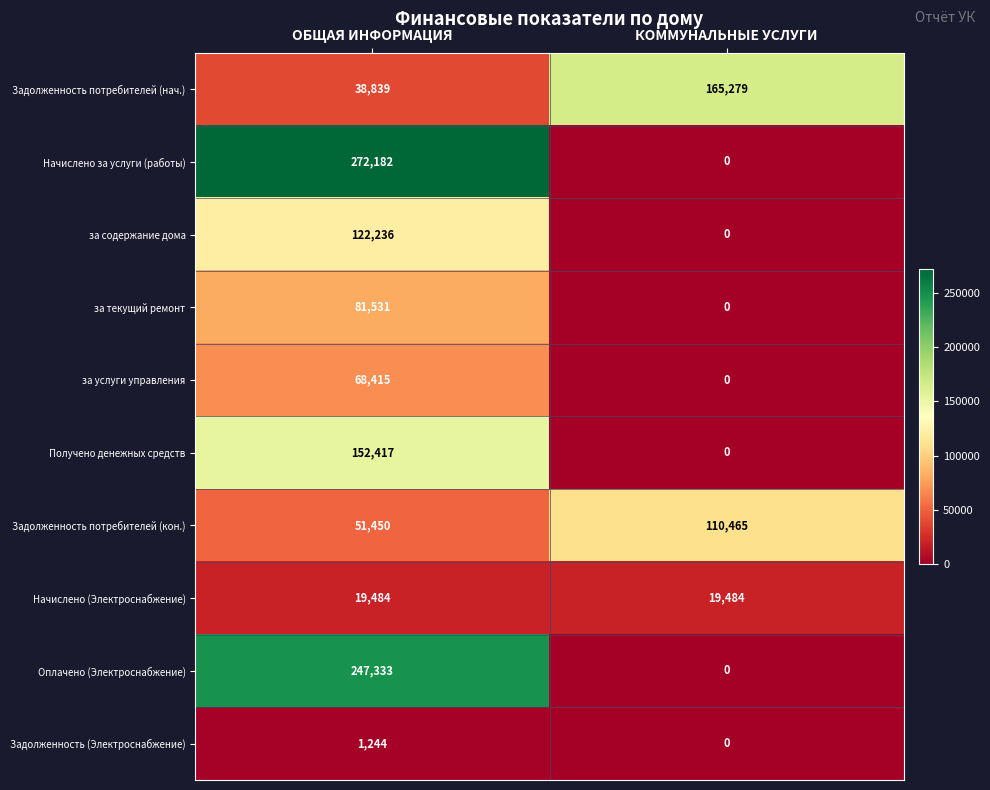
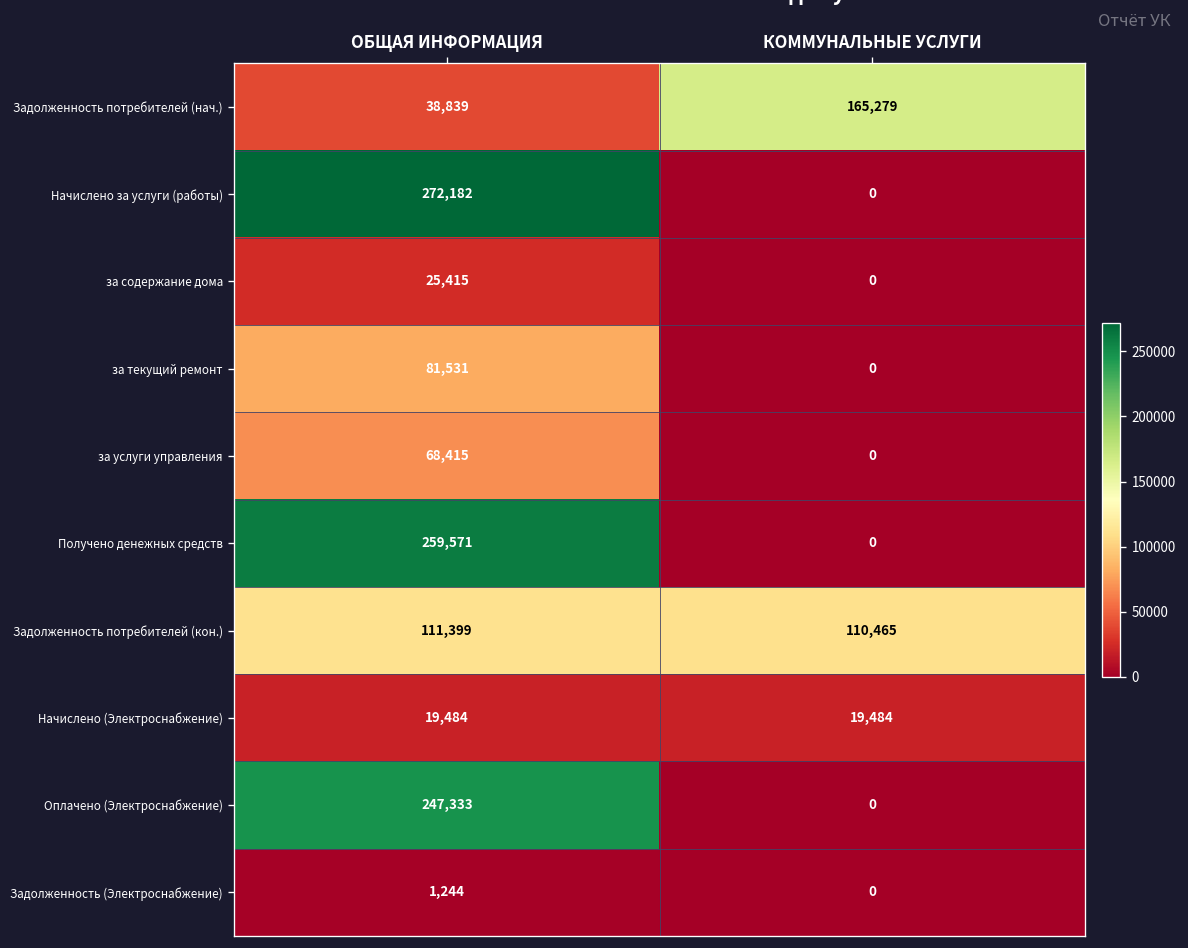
  {
    "Задолженность потребителей (нач.)": {
      "ОБЩАЯ ИНФОРМАЦИЯ": "38,839",
      "КОММУНАЛЬНЫЕ УСЛУГИ": "165,279"
    },
    "Начислено за услуги (работы)": {
      "ОБЩАЯ ИНФОРМАЦИЯ": "272,182",
      "КОММУНАЛЬНЫЕ УСЛУГИ": "0"
    },
    "за содержание дома": {
-     "ОБЩАЯ ИНФОРМАЦИЯ": "122,236",
+     "ОБЩАЯ ИНФОРМАЦИЯ": "25,415",
      "КОММУНАЛЬНЫЕ УСЛУГИ": "0"
    },
    "за текущий ремонт": {
      "ОБЩАЯ ИНФОРМАЦИЯ": "81,531",
      "КОММУНАЛЬНЫЕ УСЛУГИ": "0"
    },
    "за услуги управления": {
      "ОБЩАЯ ИНФОРМАЦИЯ": "68,415",
      "КОММУНАЛЬНЫЕ УСЛУГИ": "0"
    },
    "Получено денежных средств": {
-     "ОБЩАЯ ИНФОРМАЦИЯ": "152,417",
+     "ОБЩАЯ ИНФОРМАЦИЯ": "259,571",
      "КОММУНАЛЬНЫЕ УСЛУГИ": "0"
    },
    "Задолженность потребителей (кон.)": {
-     "ОБЩАЯ ИНФОРМАЦИЯ": "51,450",
+     "ОБЩАЯ ИНФОРМАЦИЯ": "111,399",
      "КОММУНАЛЬНЫЕ УСЛУГИ": "110,465"
    },
    "Начислено (Электроснабжение)": {
      "ОБЩАЯ ИНФОРМАЦИЯ": "19,484",
      "КОММУНАЛЬНЫЕ УСЛУГИ": "19,484"
    },
    "Оплачено (Электроснабжение)": {
      "ОБЩАЯ ИНФОРМАЦИЯ": "247,333",
      "КОММУНАЛЬНЫЕ УСЛУГИ": "0"
    },
    "Задолженность (Электроснабжение)": {
      "ОБЩАЯ ИНФОРМАЦИЯ": "1,244",
      "КОММУНАЛЬНЫЕ УСЛУГИ": "0"
    }
  }
